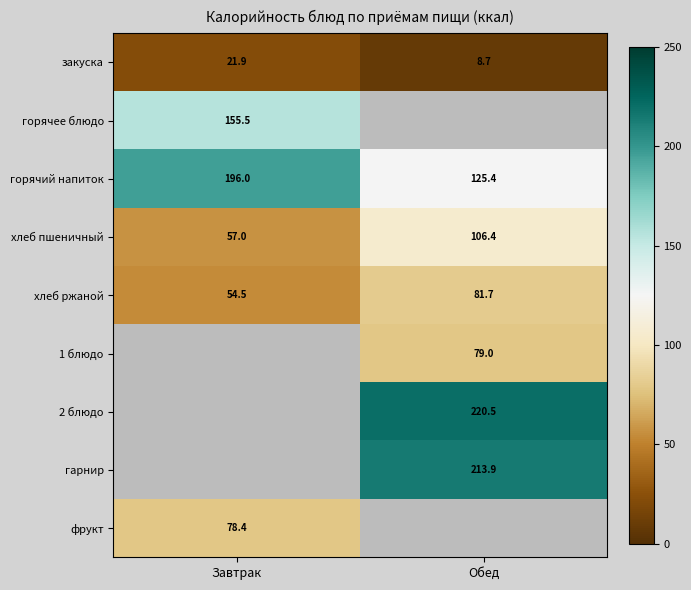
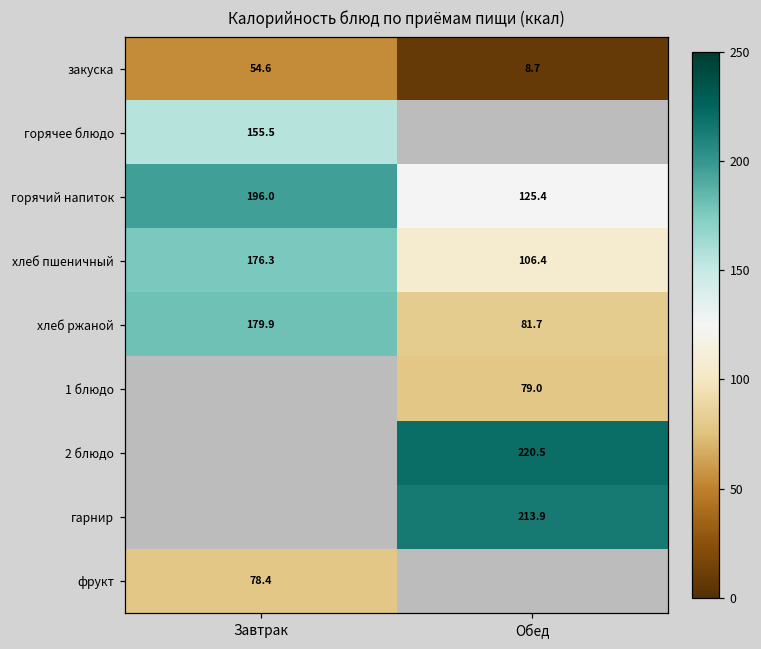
  {
    "закуска": {
-     "Завтрак": 21.9,
+     "Завтрак": 54.6,
      "Обед": 8.7
    },
    "горячее блюдо": {
      "Завтрак": 155.5
    },
    "горячий напиток": {
      "Завтрак": 196.0,
      "Обед": 125.4
    },
    "хлеб пшеничный": {
-     "Завтрак": 57.0,
+     "Завтрак": 176.3,
      "Обед": 106.4
    },
    "хлеб ржаной": {
-     "Завтрак": 54.5,
+     "Завтрак": 179.9,
      "Обед": 81.7
    },
    "1 блюдо": {
      "Обед": 79.0
    },
    "2 блюдо": {
      "Обед": 220.5
    },
    "гарнир": {
      "Обед": 213.9
    },
    "фрукт": {
      "Завтрак": 78.4
    }
  }
